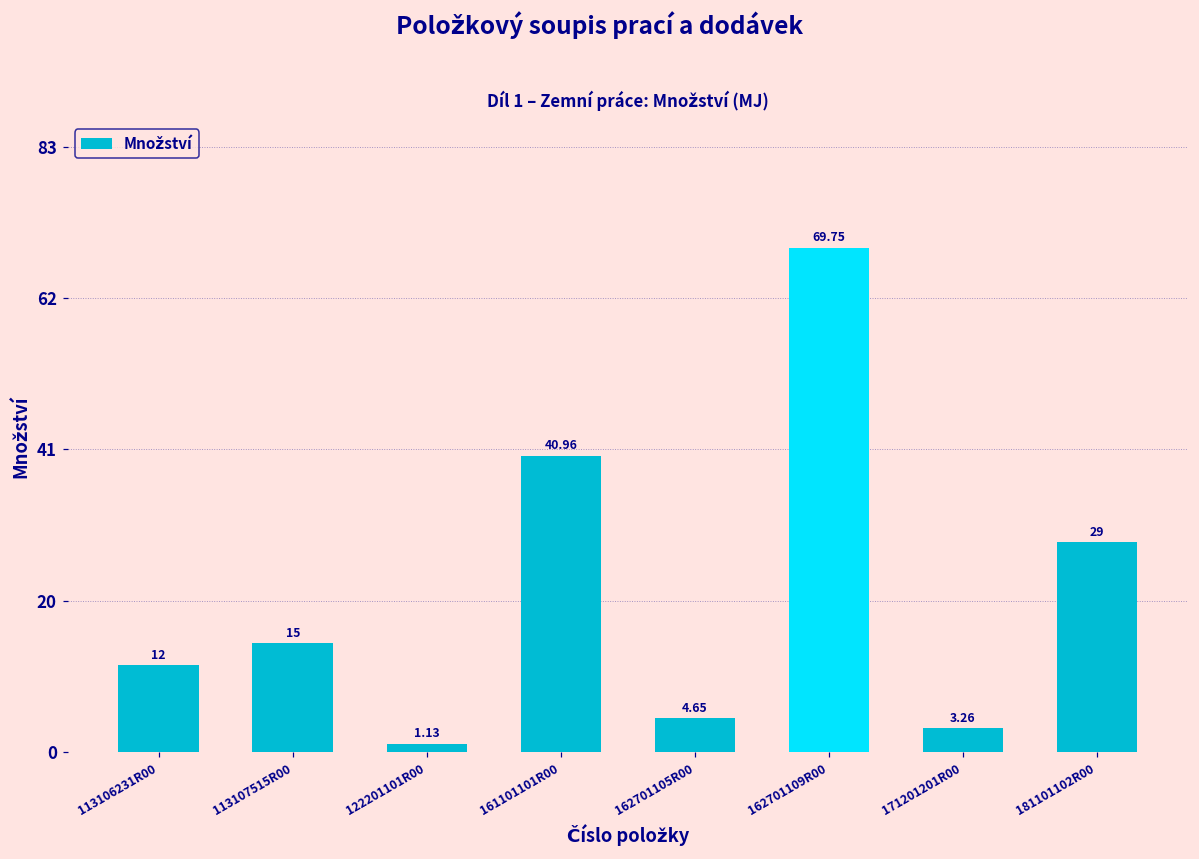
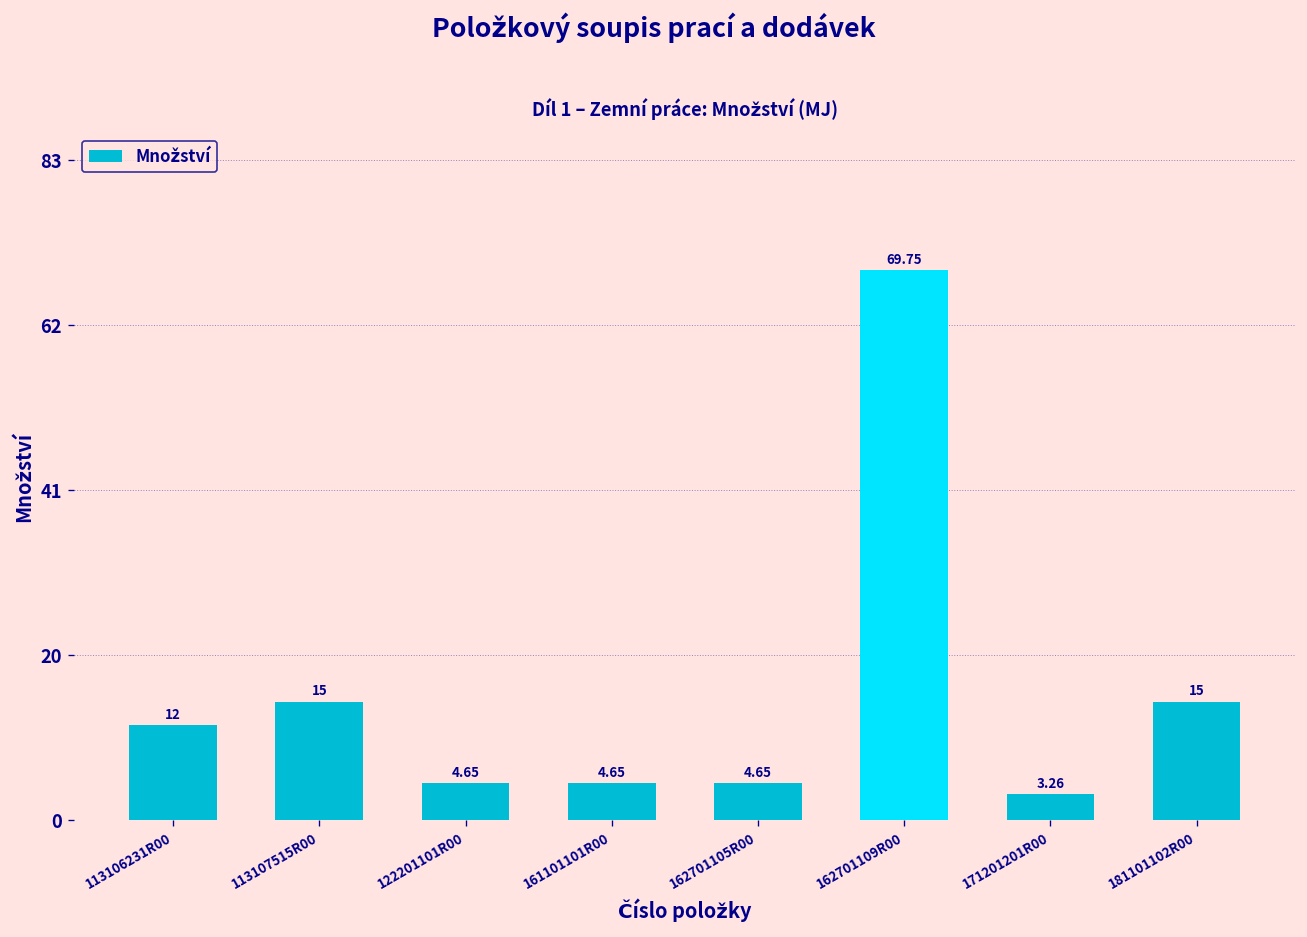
  {
    "113106231R00": 12,
    "113107515R00": 15,
-   "122201101R00": 1.13,
-   "161101101R00": 40.96,
+   "122201101R00": 4.65,
+   "161101101R00": 4.65,
    "162701105R00": 4.65,
    "162701109R00": 69.75,
    "171201201R00": 3.26,
-   "181101102R00": 29
+   "181101102R00": 15
  }
